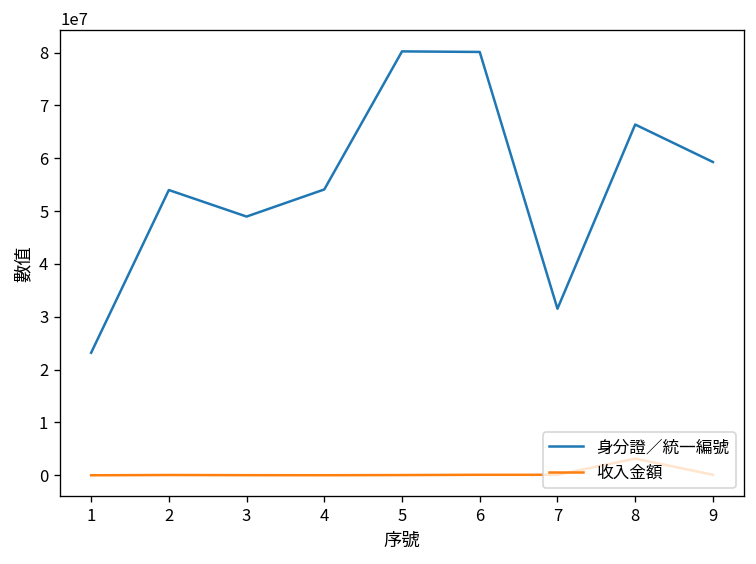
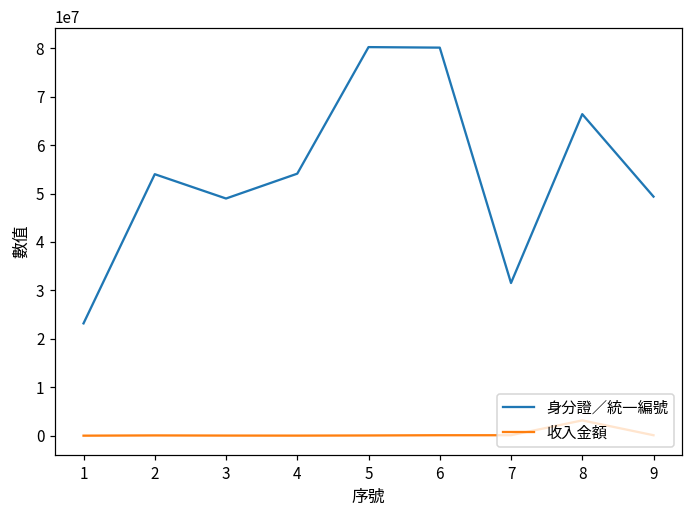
  {
    "身分證／統一編號": {
      "1": 23000000,
      "2": 54000000,
      "3": 49000000,
      "4": 54000000,
      "5": 80000000,
      "6": 80000000,
      "7": 32000000,
      "8": 66000000,
-     "9": 59000000
+     "9": 49000000
    },
    "收入金額": {
      "1": 0,
      "2": 0,
      "3": 0,
      "4": 0,
      "5": 0,
      "6": 0
    }
  }
